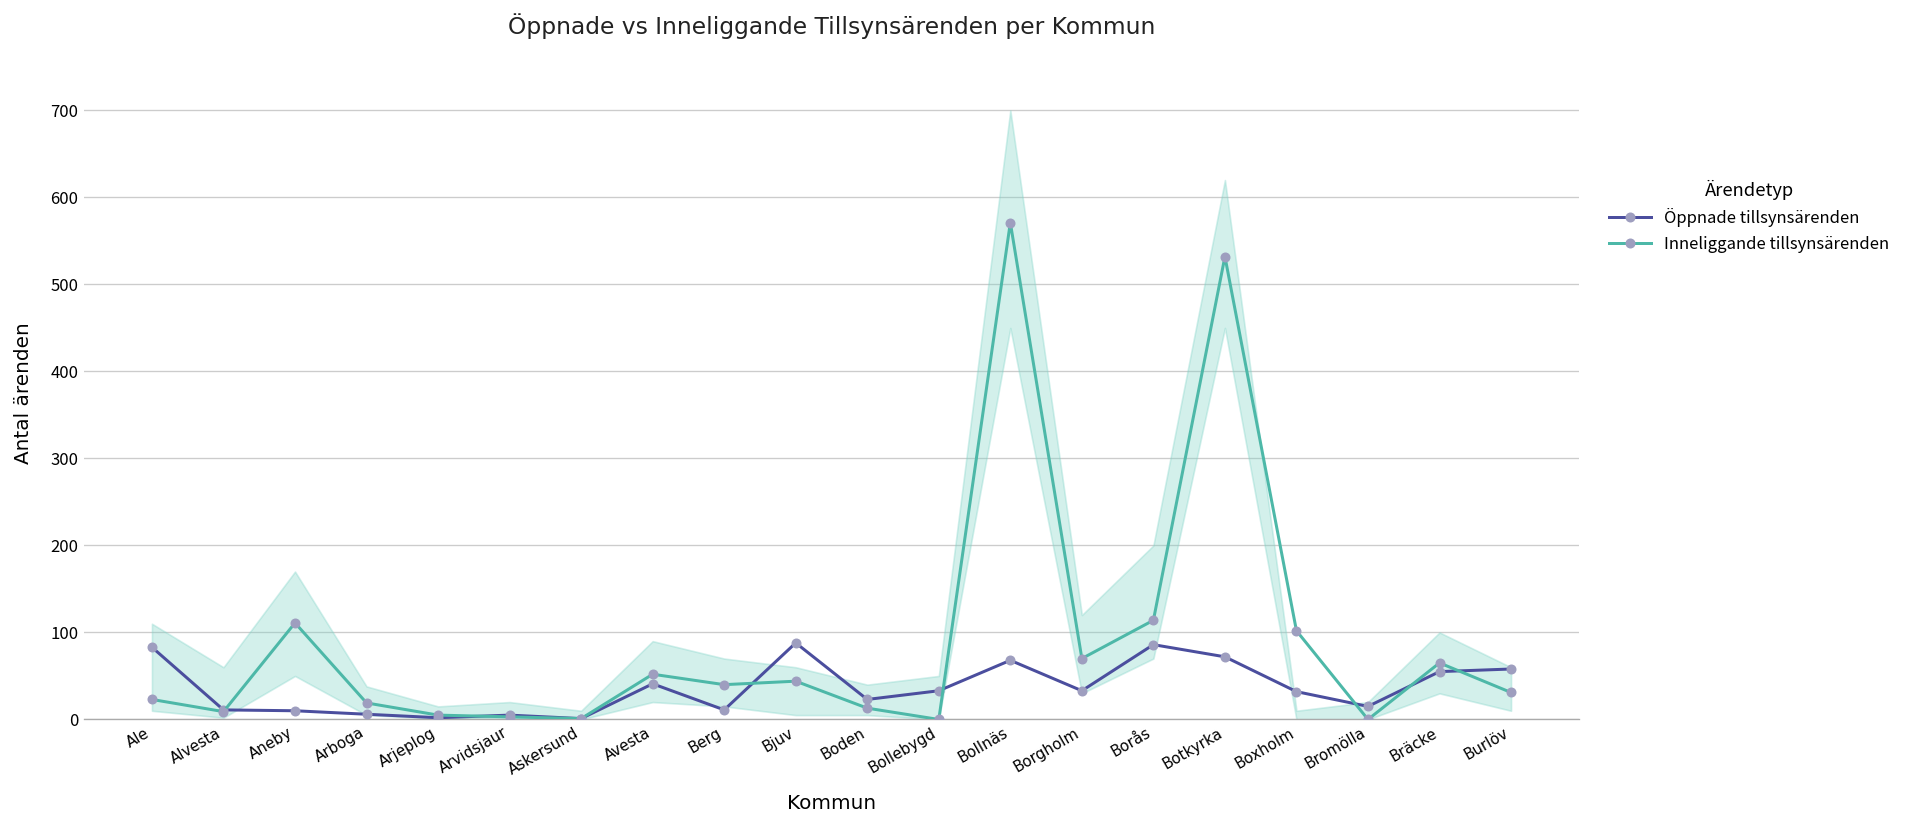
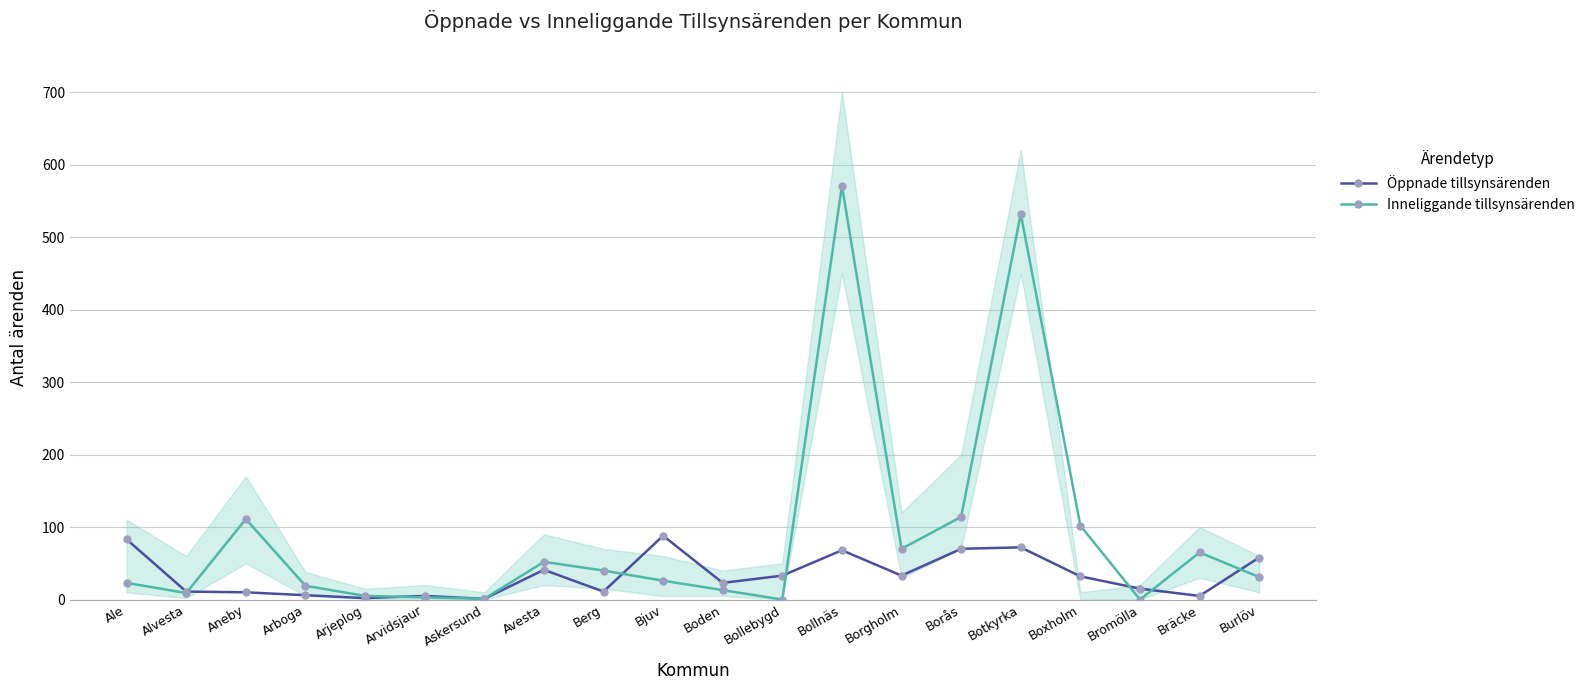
  {
    "Öppnade tillsynsärenden": {
      "Ale": 80,
      "Aneby": 10,
      "Arboga": 10,
      "Avesta": 40,
      "Berg": 10,
      "Bjuv": 90,
      "Boden": 20,
      "Bollebygd": 30,
      "Bollnäs": 70,
      "Borgholm": 30,
-     "Borås": 90,
+     "Borås": 70,
      "Botkyrka": 70,
      "Boxholm": 30,
      "Bromölla": 20,
-     "Bräcke": 60
+     "Bräcke": 10
    },
    "Inneliggande tillsynsärenden": {
      "Ale": 20,
      "Aneby": 110,
      "Arboga": 20,
      "Avesta": 50,
      "Berg": 40,
-     "Bjuv": 40,
+     "Bjuv": 30,
      "Boden": 10,
      "Bollebygd": 0,
      "Bollnäs": 570,
      "Borgholm": 70,
      "Borås": 110,
      "Botkyrka": 530,
      "Boxholm": 100,
      "Bromölla": 0,
      "Bräcke": 70,
      "Burlöv": 30
    }
  }
